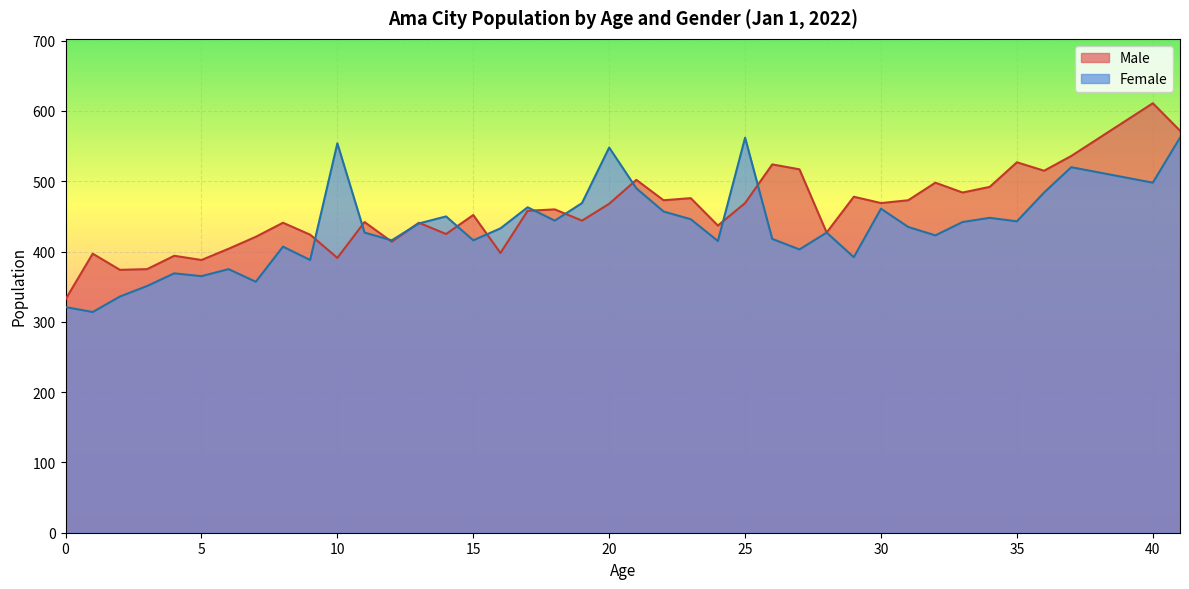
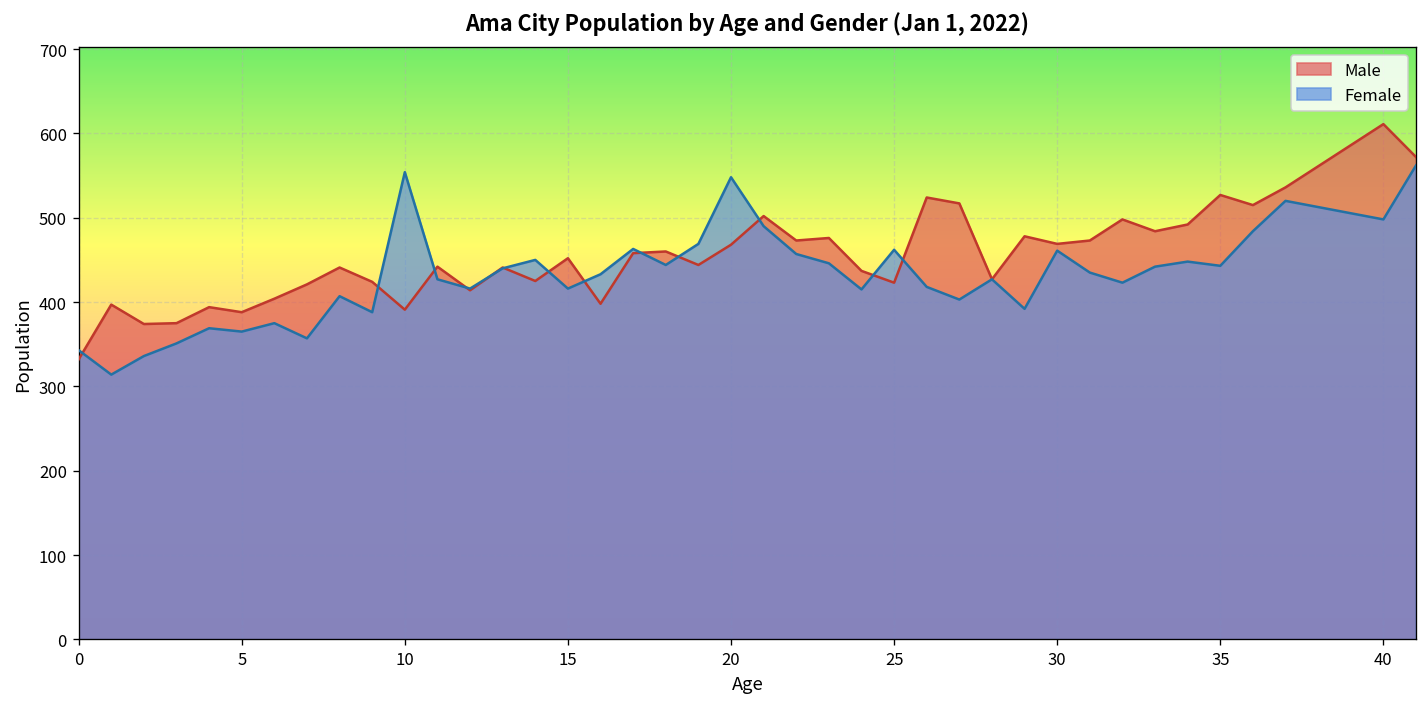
  {
    "Male": {
      "0": 330,
      "5": 390,
      "10": 390,
      "15": 450,
      "20": 470,
-     "25": 470,
+     "25": 420,
      "30": 470,
      "35": 530,
      "40": 610
    },
    "Female": {
-     "0": 320,
+     "0": 340,
      "5": 370,
      "10": 550,
      "15": 420,
      "20": 550,
-     "25": 560,
+     "25": 460,
      "30": 460,
      "35": 440,
      "40": 500
    }
  }
